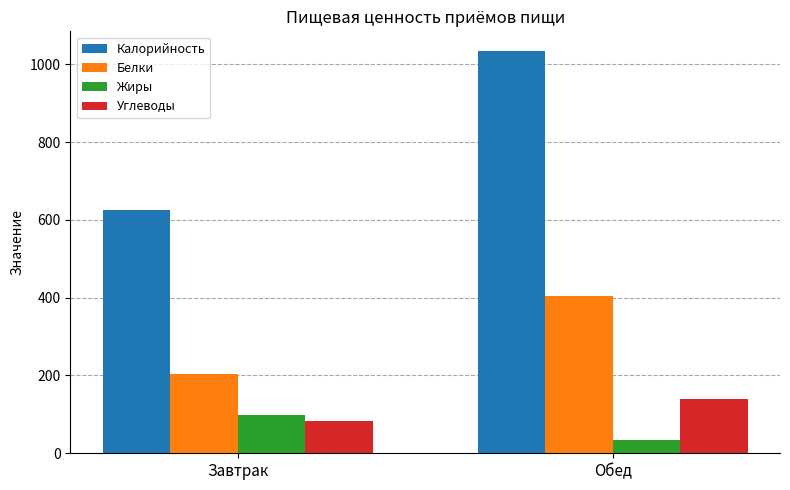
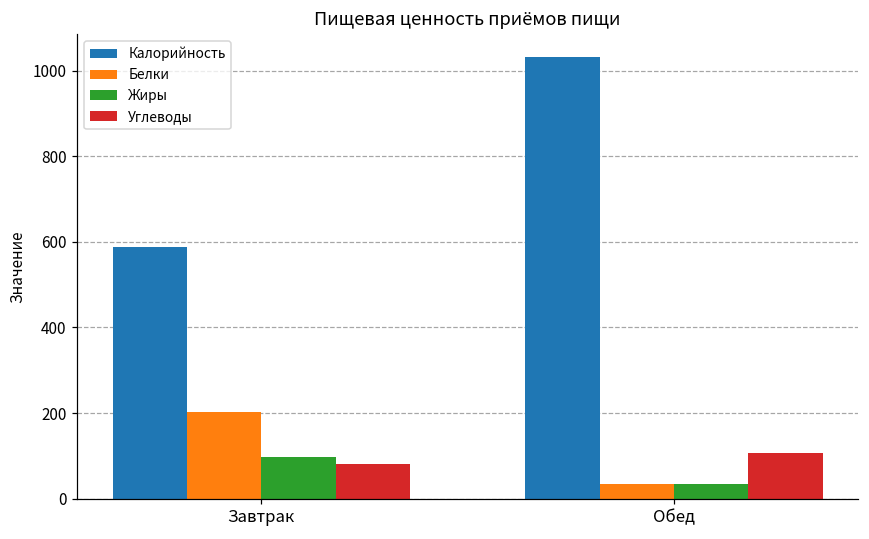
  {
    "Калорийность": {
-     "Завтрак": 630,
+     "Завтрак": 590,
      "Обед": 1030
    },
    "Белки": {
      "Завтрак": 200,
-     "Обед": 410
+     "Обед": 30
    },
    "Жиры": {
      "Завтрак": 100,
      "Обед": 40
    },
    "Углеводы": {
      "Завтрак": 80,
-     "Обед": 140
+     "Обед": 110
    }
  }
